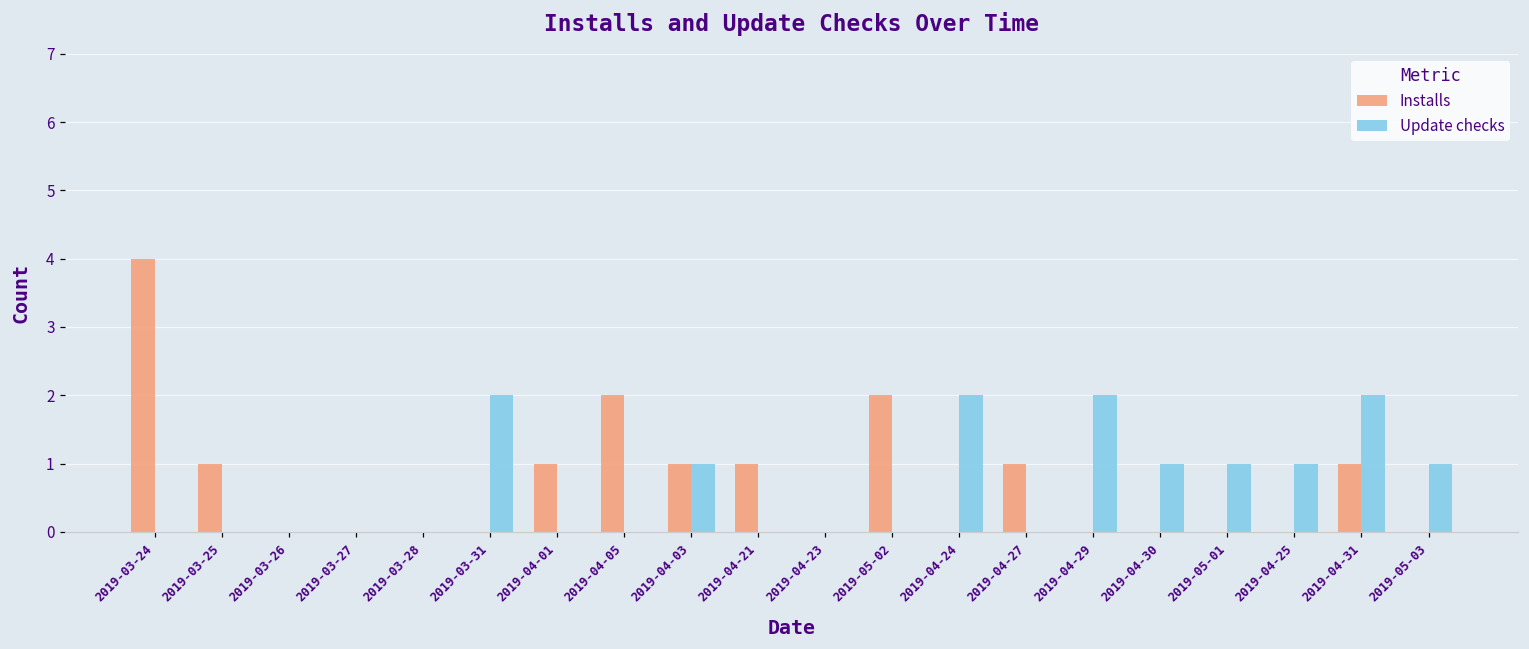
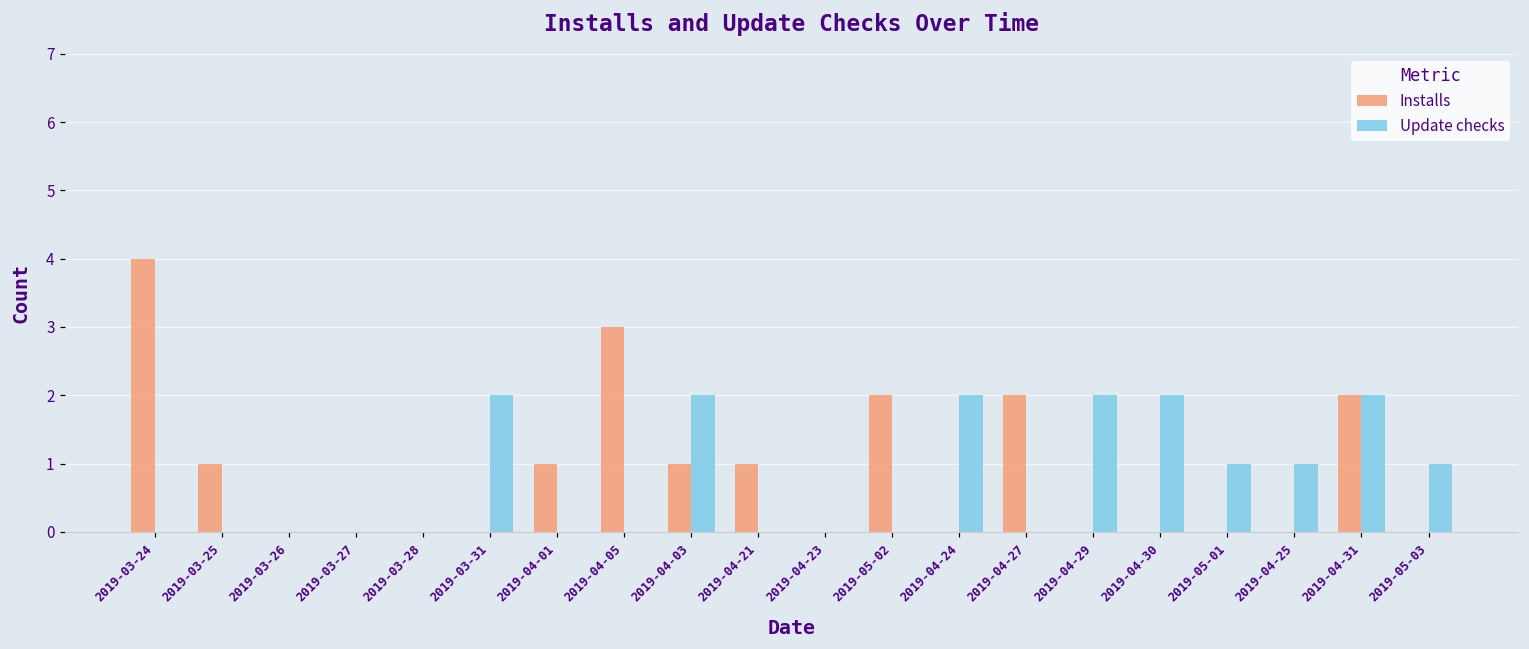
  {
    "Installs": {
      "2019-03-24": 4,
      "2019-03-25": 1,
      "2019-03-26": 0,
      "2019-03-27": 0,
      "2019-03-28": 0,
      "2019-03-31": 0,
      "2019-04-01": 1,
-     "2019-04-05": 2,
+     "2019-04-05": 3,
      "2019-04-03": 1,
      "2019-04-21": 1,
      "2019-04-23": 0,
      "2019-05-02": 2,
      "2019-04-24": 0,
-     "2019-04-27": 1,
+     "2019-04-27": 2,
      "2019-04-29": 0,
      "2019-04-30": 0,
      "2019-05-01": 0,
      "2019-04-25": 0,
-     "2019-04-31": 1,
+     "2019-04-31": 2,
      "2019-05-03": 0
    },
    "Update checks": {
      "2019-03-24": 0,
      "2019-03-25": 0,
      "2019-03-26": 0,
      "2019-03-27": 0,
      "2019-03-28": 0,
      "2019-03-31": 2,
      "2019-04-01": 0,
      "2019-04-05": 0,
-     "2019-04-03": 1,
+     "2019-04-03": 2,
      "2019-04-21": 0,
      "2019-04-23": 0,
      "2019-05-02": 0,
      "2019-04-24": 2,
      "2019-04-27": 0,
      "2019-04-29": 2,
-     "2019-04-30": 1,
+     "2019-04-30": 2,
      "2019-05-01": 1,
      "2019-04-25": 1,
      "2019-04-31": 2,
      "2019-05-03": 1
    }
  }
